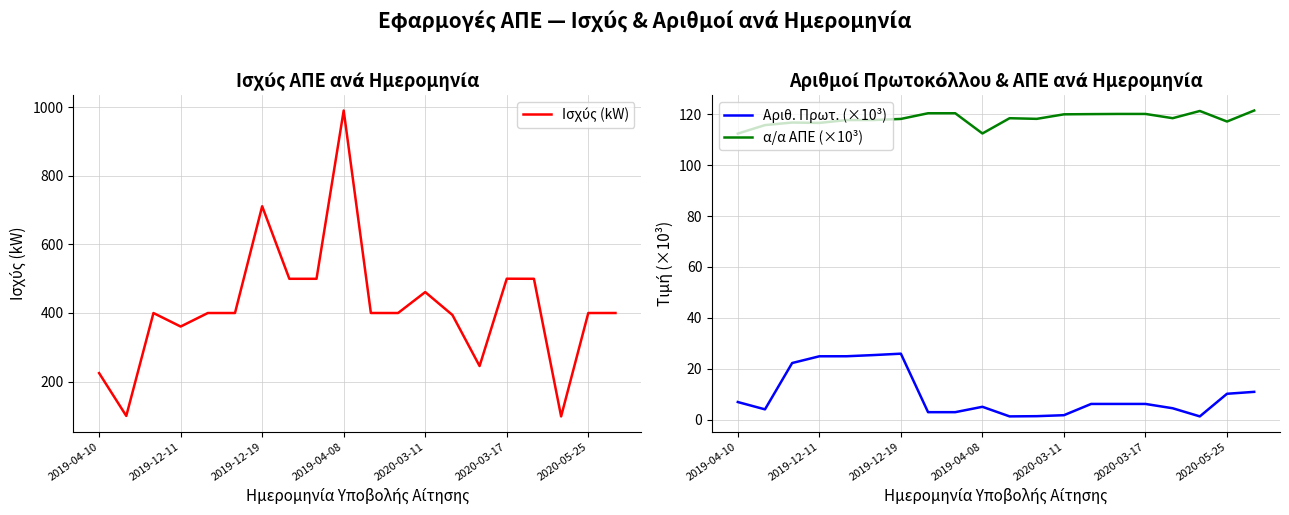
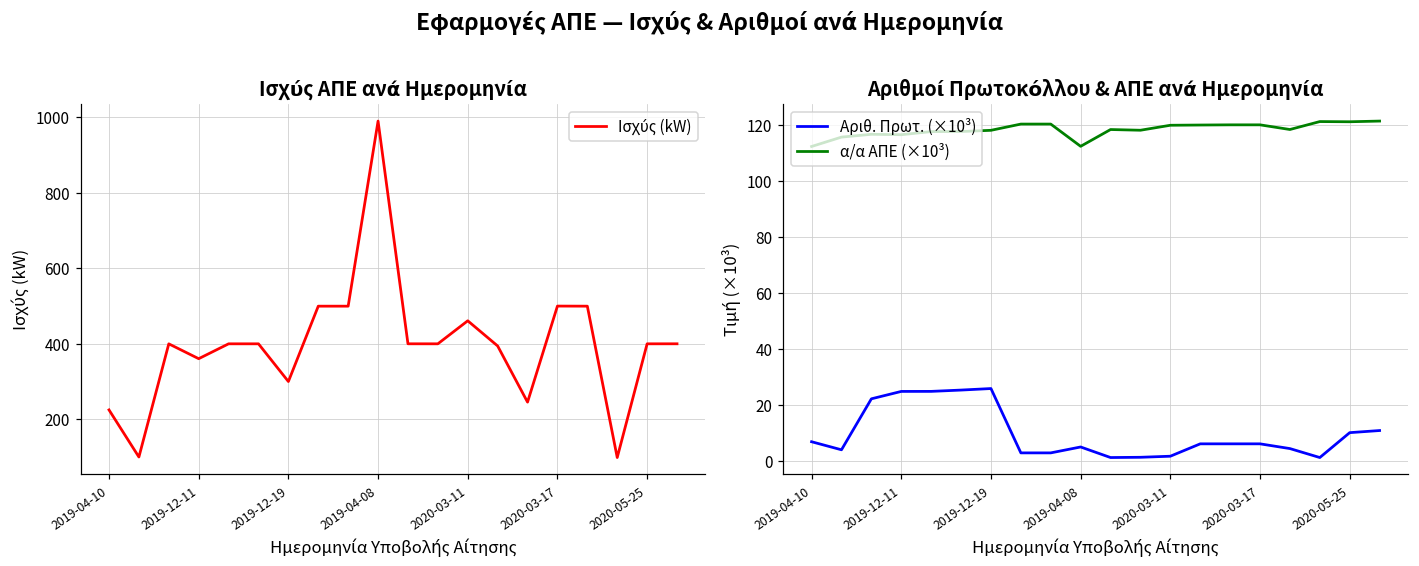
  {
    "Ισχύς ΑΠΕ ανά Ημερομηνία": {
      "2019-04-10": 220,
-     "2019-12-19": 710,
+     "2019-12-19": 300,
      "2019-04-08": 990,
      "2020-03-11": 460,
      "2020-05-25": 400
    },
    "Αριθμοί Πρωτοκόλλου & ΑΠΕ ανά Ημερομηνία": {
      "Αριθ. Πρωτ. (×10³)": {
        "2019-04-10": 7,
        "2019-12-19": 26,
        "2019-04-08": 5,
        "2020-03-11": 2,
        "2020-05-25": 10
      },
      "α/α ΑΠΕ (×10³)": {
        "2019-12-19": 118,
        "2019-04-08": 112,
        "2020-03-11": 120,
-       "2020-05-25": 117
+       "2020-05-25": 121
      }
    }
  }
